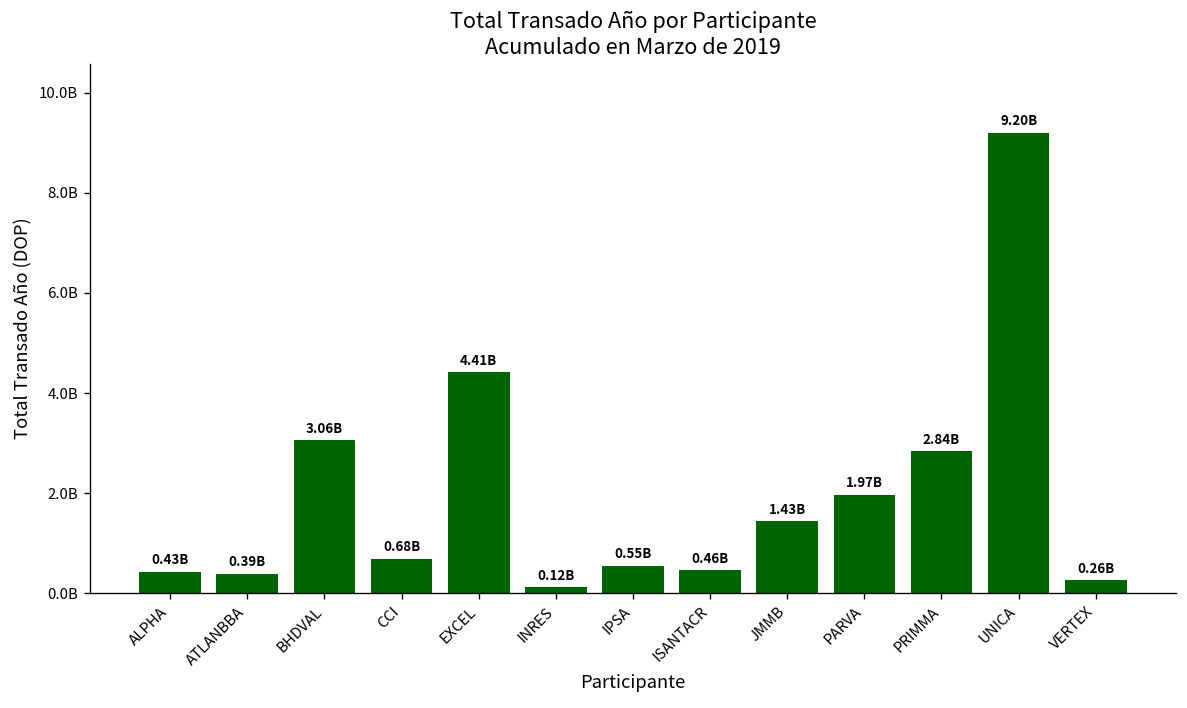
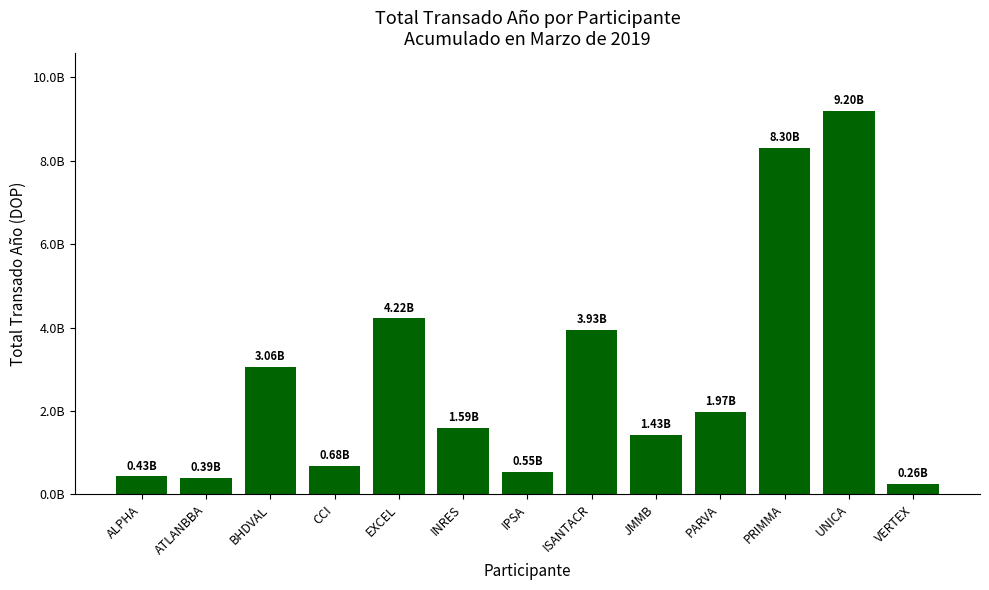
  {
    "ALPHA": "0.43B",
    "ATLANBBA": "0.39B",
    "BHDVAL": "3.06B",
    "CCI": "0.68B",
-   "EXCEL": "4.41B",
-   "INRES": "0.12B",
+   "EXCEL": "4.22B",
+   "INRES": "1.59B",
    "IPSA": "0.55B",
-   "ISANTACR": "0.46B",
+   "ISANTACR": "3.93B",
    "JMMB": "1.43B",
    "PARVA": "1.97B",
-   "PRIMMA": "2.84B",
+   "PRIMMA": "8.30B",
    "UNICA": "9.20B",
    "VERTEX": "0.26B"
  }
